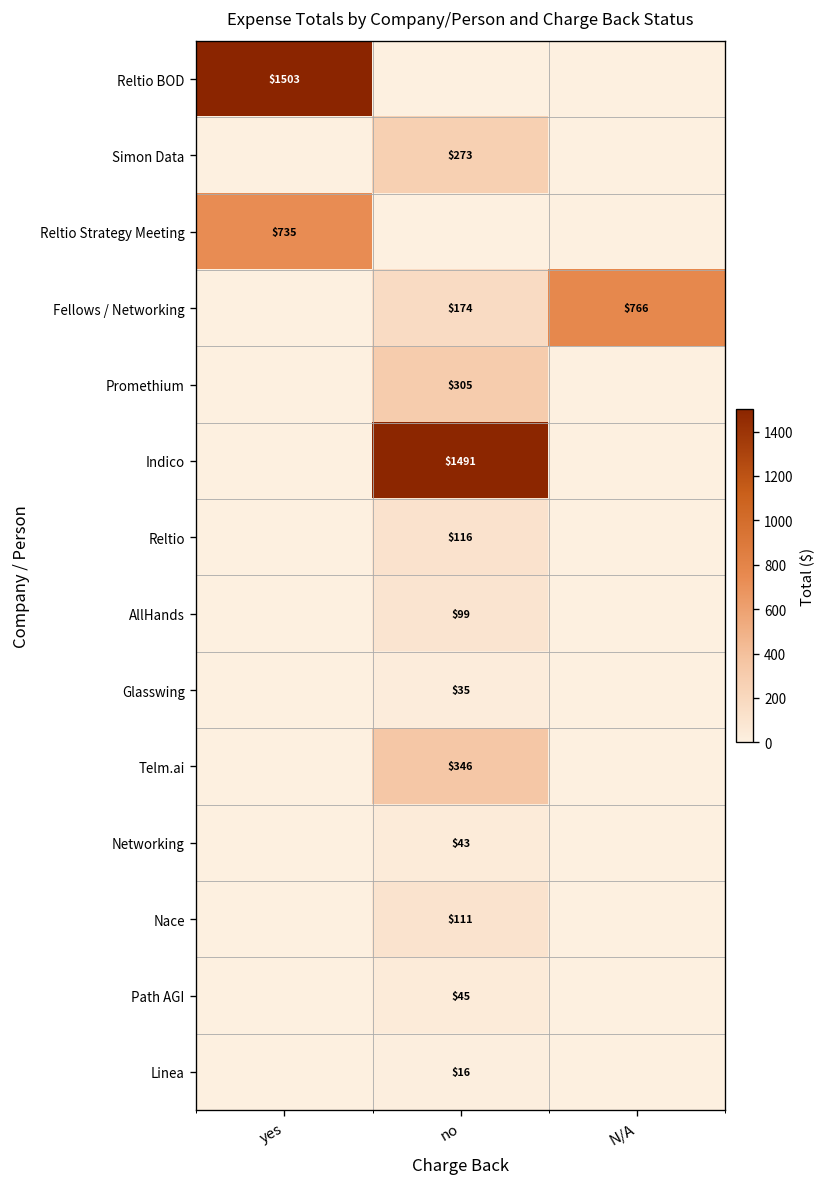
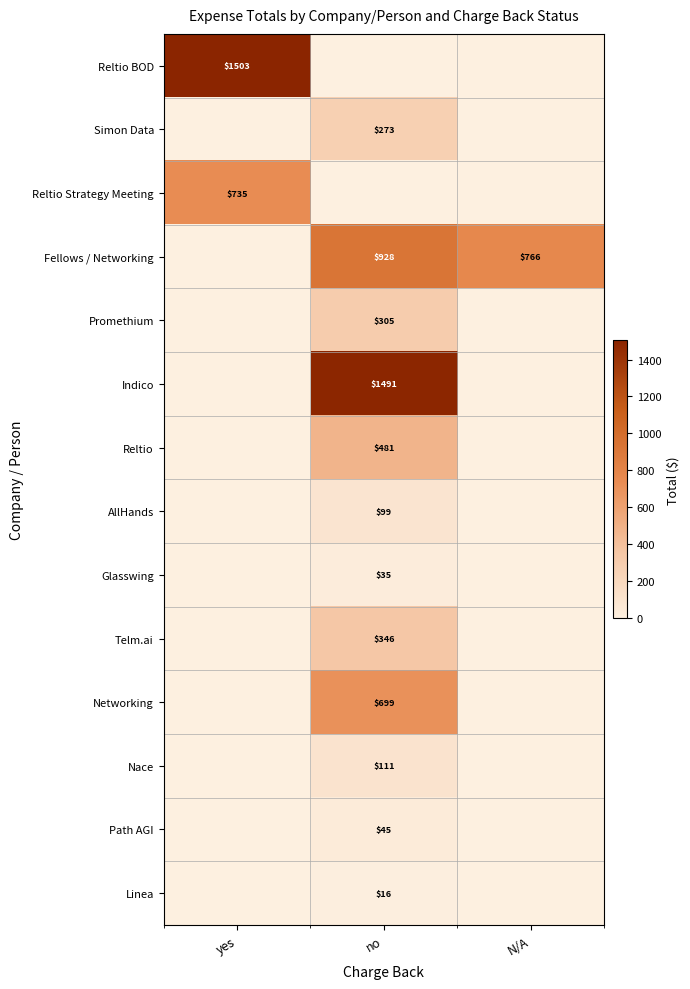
  {
    "Reltio BOD": {
      "yes": "$1503"
    },
    "Simon Data": {
      "no": "$273"
    },
    "Reltio Strategy Meeting": {
      "yes": "$735"
    },
    "Fellows / Networking": {
-     "no": "$174",
+     "no": "$928",
      "N/A": "$766"
    },
    "Promethium": {
      "no": "$305"
    },
    "Indico": {
      "no": "$1491"
    },
    "Reltio": {
-     "no": "$116"
+     "no": "$481"
    },
    "AllHands": {
      "no": "$99"
    },
    "Glasswing": {
      "no": "$35"
    },
    "Telm.ai": {
      "no": "$346"
    },
    "Networking": {
-     "no": "$43"
+     "no": "$699"
    },
    "Nace": {
      "no": "$111"
    },
    "Path AGI": {
      "no": "$45"
    },
    "Linea": {
      "no": "$16"
    }
  }
